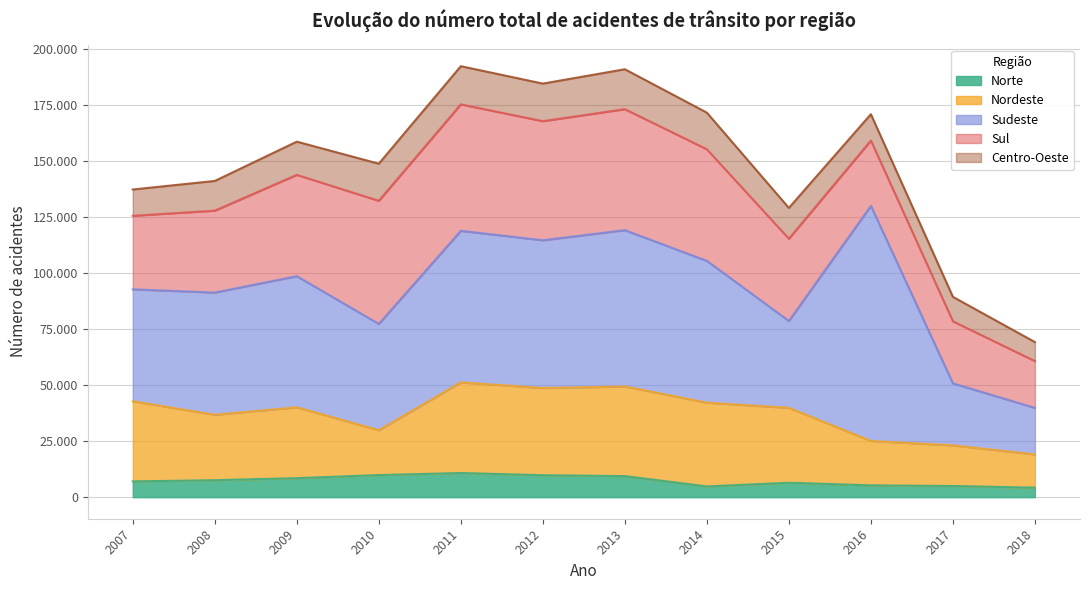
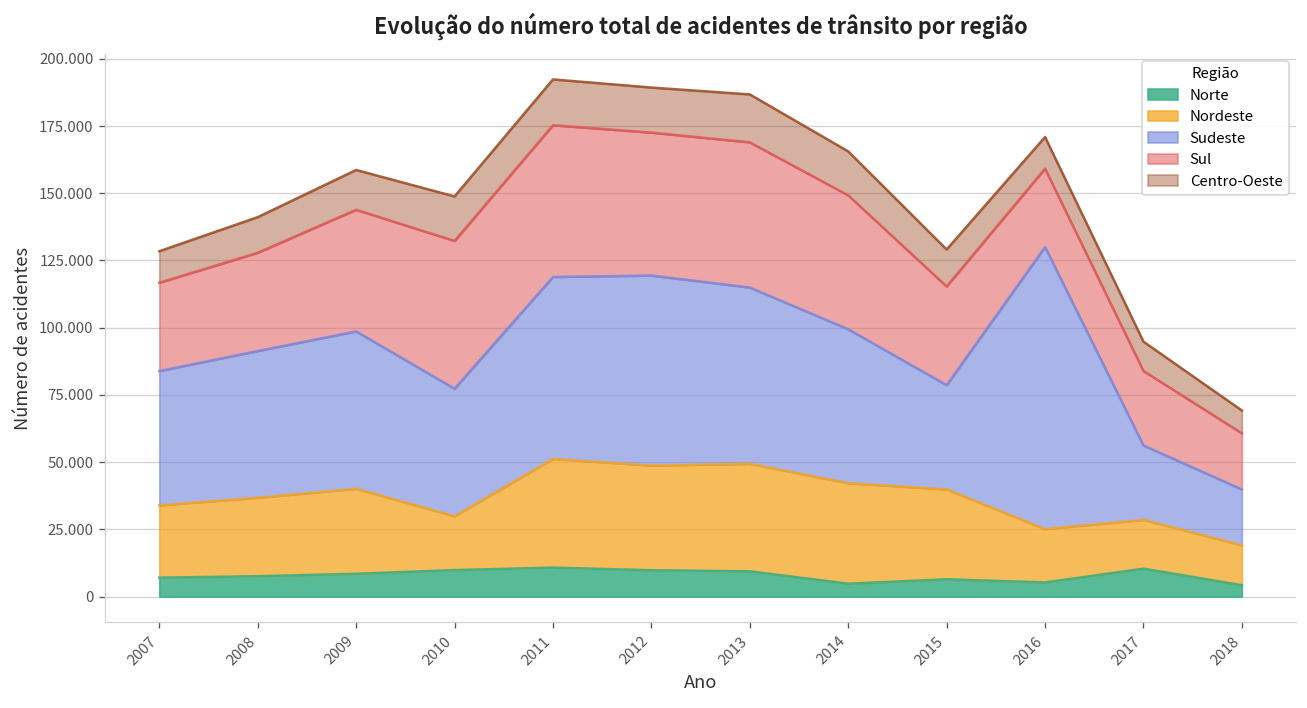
  {
    "Norte": {
      "2007": 7,
      "2008": 8,
      "2009": 8,
      "2010": 10,
      "2011": 11,
      "2012": 10,
      "2013": 9,
      "2014": 5,
      "2015": 6,
      "2016": 5,
-     "2017": 5,
+     "2017": 10,
      "2018": 4
    },
    "Nordeste": {
-     "2007": 36,
+     "2007": 27,
      "2008": 29,
      "2009": 32,
      "2010": 20,
      "2011": 40,
      "2012": 39,
      "2013": 40,
      "2014": 37,
      "2015": 33,
      "2016": 20,
      "2017": 18,
      "2018": 15
    },
    "Sudeste": {
      "2007": 50,
      "2008": 55,
      "2009": 59,
      "2010": 47,
      "2011": 68,
-     "2012": 66,
-     "2013": 70,
-     "2014": 63,
+     "2012": 71,
+     "2013": 66,
+     "2014": 57,
      "2015": 39,
      "2016": 105,
      "2017": 28,
      "2018": 21
    }
  }
